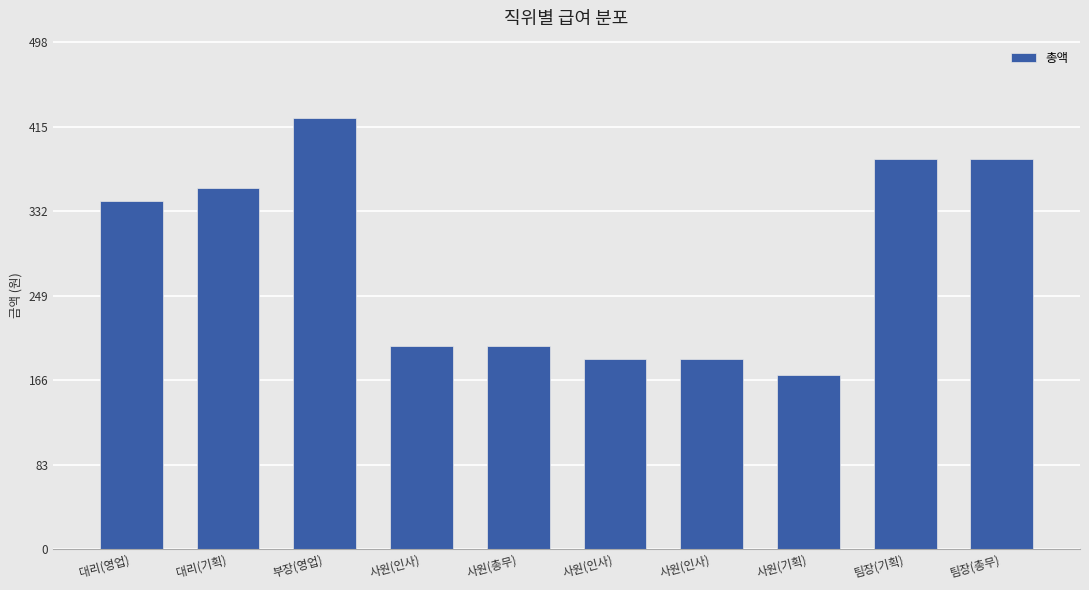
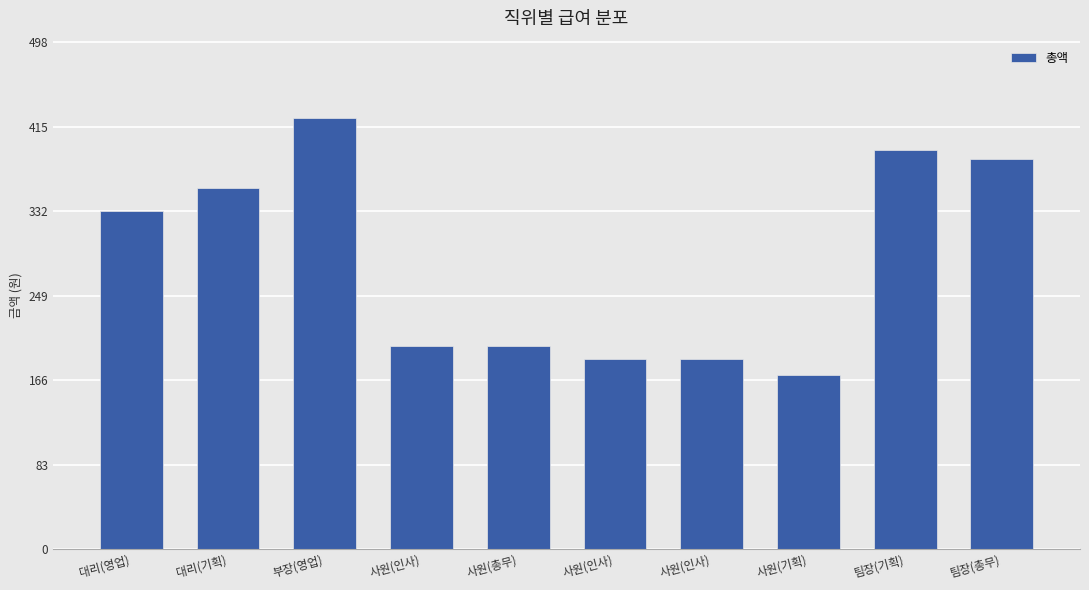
  {
-   "대리(영업)": 342,
+   "대리(영업)": 332,
    "대리(기획)": 354,
    "부장(영업)": 423,
    "사원(총무)": 199,
    "사원(기획)": 171,
-   "팀장(기획)": 383,
+   "팀장(기획)": 392,
    "팀장(총무)": 383
  }
